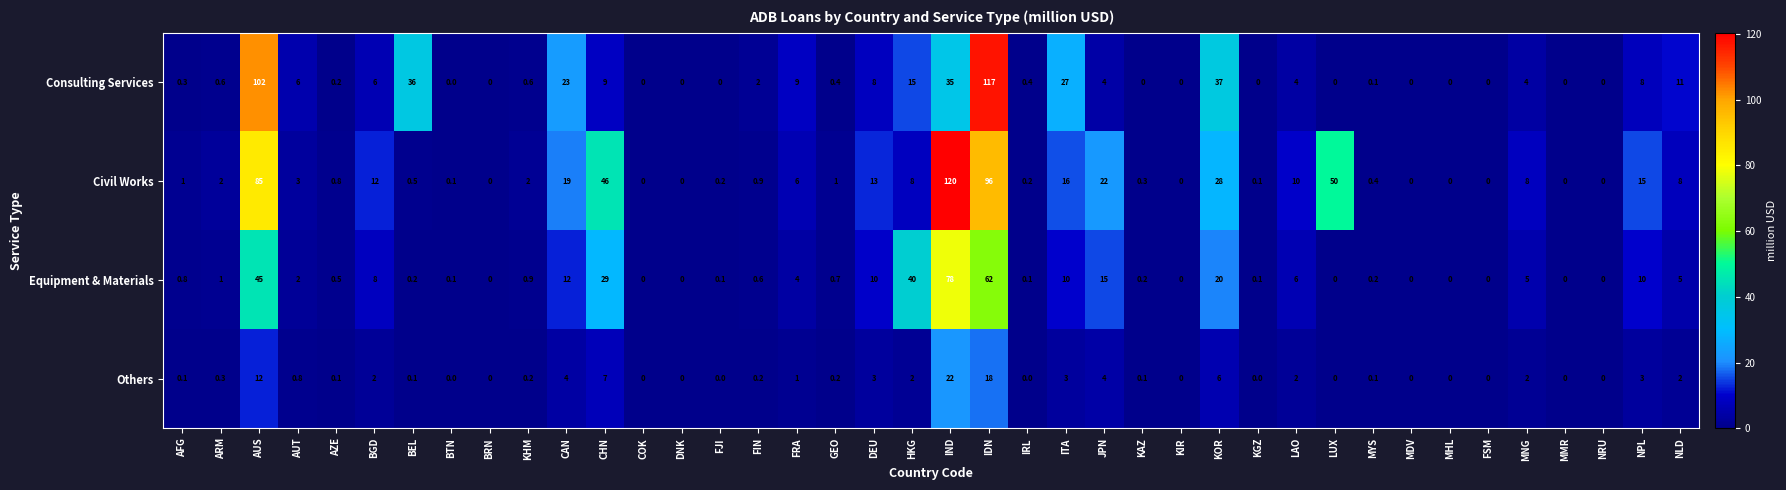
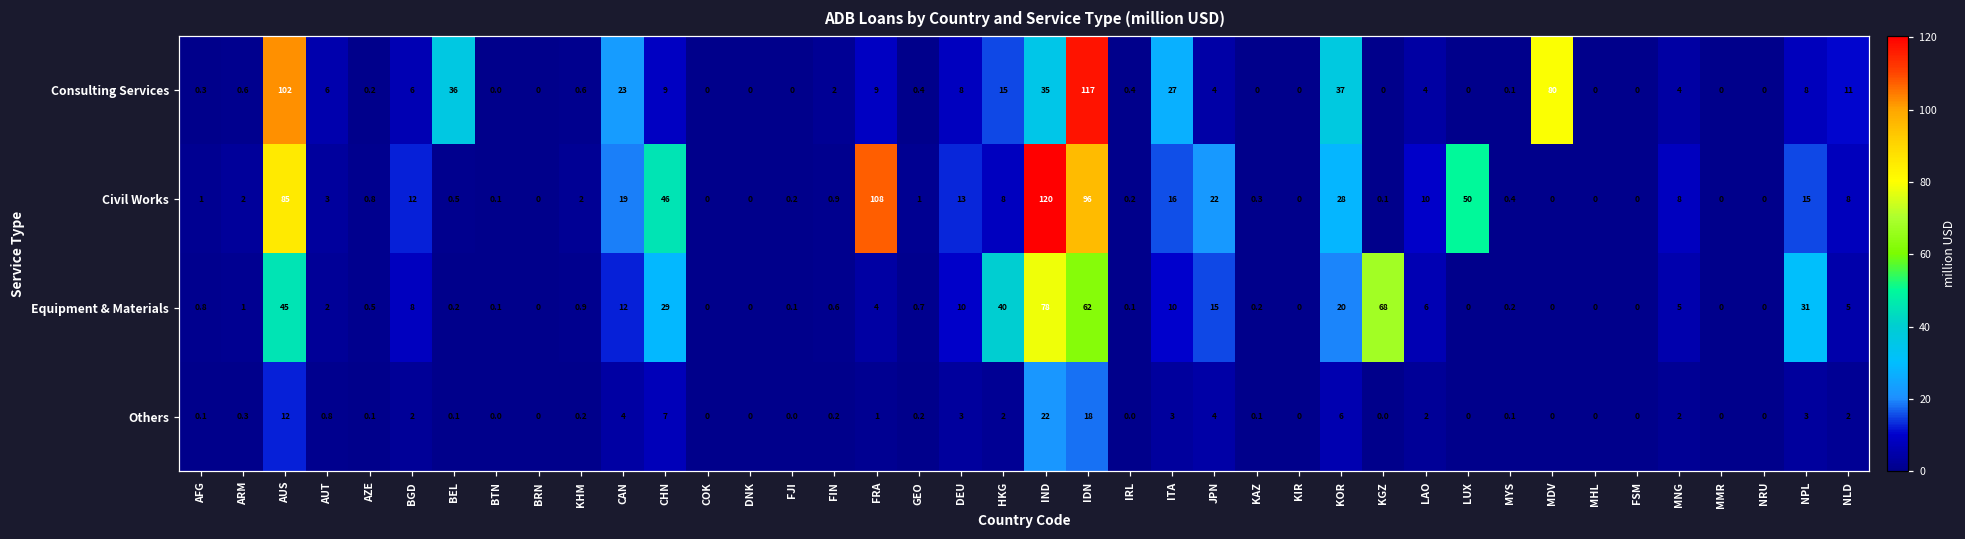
  {
    "Consulting Services": {
      "AFG": 0.3,
      "ARM": 0.6,
      "AUS": 102,
      "AUT": 6,
      "AZE": 0.2,
      "BGD": 6,
      "BEL": 36,
      "BTN": 0.0,
      "BRN": 0,
      "KHM": 0.6,
      "CAN": 23,
      "CHN": 9,
      "COK": 0,
      "DNK": 0,
      "FJI": 0,
      "FIN": 2,
      "FRA": 9,
      "GEO": 0.4,
      "DEU": 8,
      "HKG": 15,
      "IND": 35,
      "IDN": 117,
      "IRL": 0.4,
      "ITA": 27,
      "JPN": 4,
      "KAZ": 0,
      "KIR": 0,
      "KOR": 37,
      "KGZ": 0,
      "LAO": 4,
      "LUX": 0,
      "MYS": 0.1,
-     "MDV": 0,
+     "MDV": 80,
      "MHL": 0,
      "FSM": 0,
      "MNG": 4,
      "MMR": 0,
      "NRU": 0,
      "NPL": 8,
      "NLD": 11
    },
    "Civil Works": {
      "AFG": 1,
      "ARM": 2,
      "AUS": 85,
      "AUT": 3,
      "AZE": 0.8,
      "BGD": 12,
      "BEL": 0.5,
      "BTN": 0.1,
      "BRN": 0,
      "KHM": 2,
      "CAN": 19,
      "CHN": 46,
      "COK": 0,
      "DNK": 0,
      "FJI": 0.2,
      "FIN": 0.9,
-     "FRA": 6,
+     "FRA": 108,
      "GEO": 1,
      "DEU": 13,
      "HKG": 8,
      "IND": 120,
      "IDN": 96,
      "IRL": 0.2,
      "ITA": 16,
      "JPN": 22,
      "KAZ": 0.3,
      "KIR": 0,
      "KOR": 28,
      "KGZ": 0.1,
      "LAO": 10,
      "LUX": 50,
      "MYS": 0.4,
      "MDV": 0,
      "MHL": 0,
      "FSM": 0,
      "MNG": 8,
      "MMR": 0,
      "NRU": 0,
      "NPL": 15,
      "NLD": 8
    },
    "Equipment & Materials": {
      "AFG": 0.8,
      "ARM": 1,
      "AUS": 45,
      "AUT": 2,
      "AZE": 0.5,
      "BGD": 8,
      "BEL": 0.2,
      "BTN": 0.1,
      "BRN": 0,
      "KHM": 0.9,
      "CAN": 12,
      "CHN": 29,
      "COK": 0,
      "DNK": 0,
      "FJI": 0.1,
      "FIN": 0.6,
      "FRA": 4,
      "GEO": 0.7,
      "DEU": 10,
      "HKG": 40,
      "IND": 78,
      "IDN": 62,
      "IRL": 0.1,
      "ITA": 10,
      "JPN": 15,
      "KAZ": 0.2,
      "KIR": 0,
      "KOR": 20,
-     "KGZ": 0.1,
+     "KGZ": 68,
      "LAO": 6,
      "LUX": 0,
      "MYS": 0.2,
      "MDV": 0,
      "MHL": 0,
      "FSM": 0,
      "MNG": 5,
      "MMR": 0,
      "NRU": 0,
-     "NPL": 10,
+     "NPL": 31,
      "NLD": 5
    },
    "Others": {
      "AFG": 0.1,
      "ARM": 0.3,
      "AUS": 12,
      "AUT": 0.8,
      "AZE": 0.1,
      "BGD": 2,
      "BEL": 0.1,
      "BTN": 0.0,
      "BRN": 0,
      "KHM": 0.2,
      "CAN": 4,
      "CHN": 7,
      "COK": 0,
      "DNK": 0,
      "FJI": 0.0,
      "FIN": 0.2,
      "FRA": 1,
      "GEO": 0.2,
      "DEU": 3,
      "HKG": 2,
      "IND": 22,
      "IDN": 18,
      "IRL": 0.0,
      "ITA": 3,
      "JPN": 4,
      "KAZ": 0.1,
      "KIR": 0,
      "KOR": 6,
      "KGZ": 0.0,
      "LAO": 2,
      "LUX": 0,
      "MYS": 0.1,
      "MDV": 0,
      "MHL": 0,
      "FSM": 0,
      "MNG": 2,
      "MMR": 0,
      "NRU": 0,
      "NPL": 3,
      "NLD": 2
    }
  }
